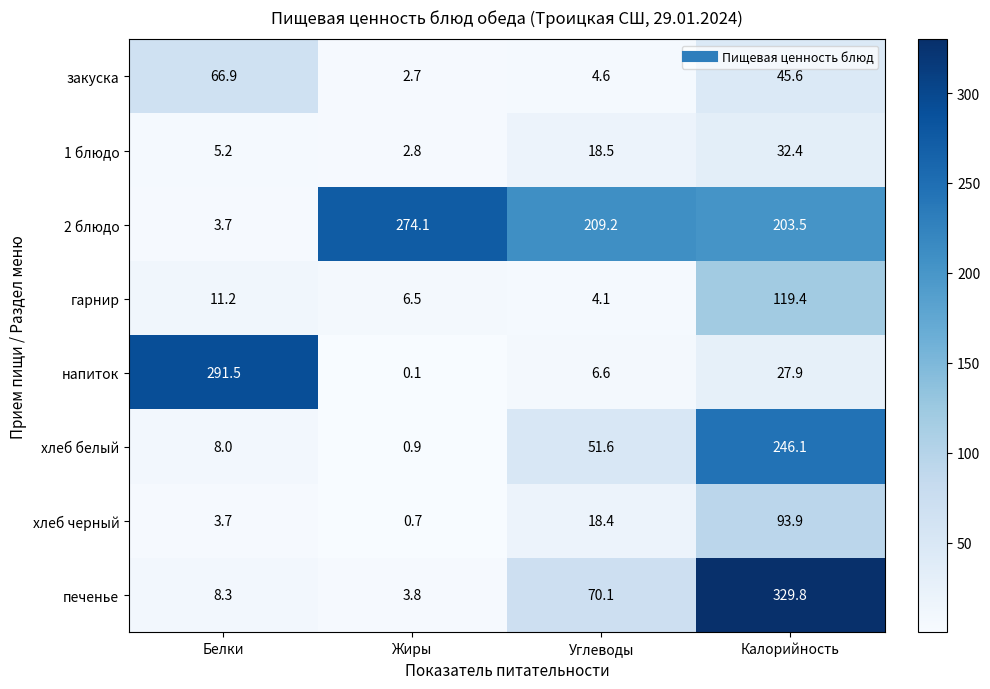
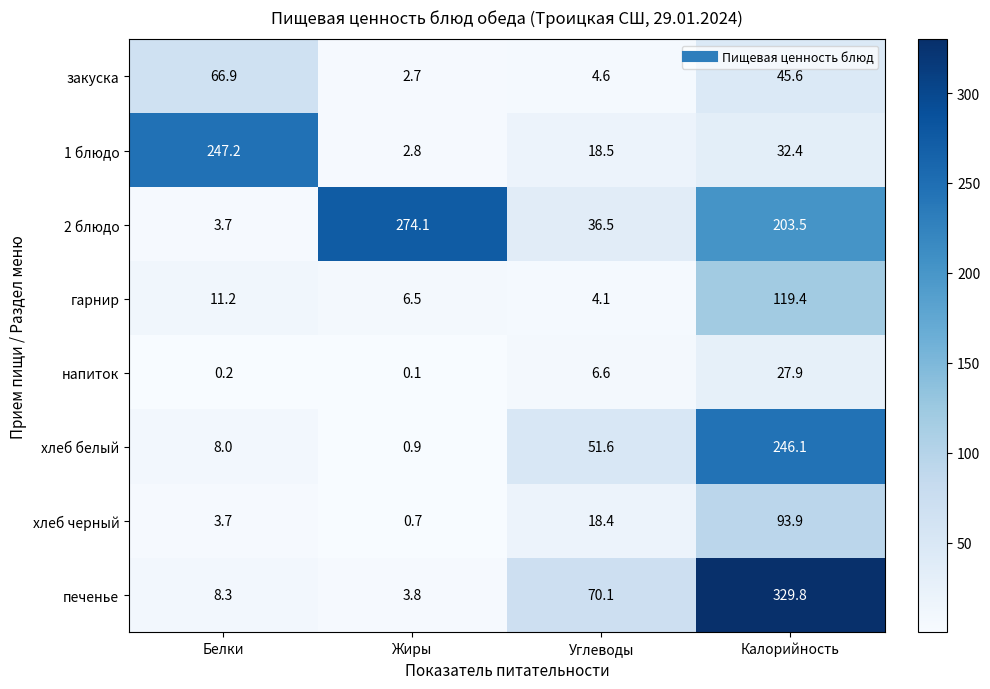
  {
    "закуска": {
      "Белки": 66.9,
      "Жиры": 2.7,
      "Углеводы": 4.6,
      "Калорийность": 45.6
    },
    "1 блюдо": {
-     "Белки": 5.2,
+     "Белки": 247.2,
      "Жиры": 2.8,
      "Углеводы": 18.5,
      "Калорийность": 32.4
    },
    "2 блюдо": {
      "Белки": 3.7,
      "Жиры": 274.1,
-     "Углеводы": 209.2,
+     "Углеводы": 36.5,
      "Калорийность": 203.5
    },
    "гарнир": {
      "Белки": 11.2,
      "Жиры": 6.5,
      "Углеводы": 4.1,
      "Калорийность": 119.4
    },
    "напиток": {
-     "Белки": 291.5,
+     "Белки": 0.2,
      "Жиры": 0.1,
      "Углеводы": 6.6,
      "Калорийность": 27.9
    },
    "хлеб белый": {
      "Белки": 8.0,
      "Жиры": 0.9,
      "Углеводы": 51.6,
      "Калорийность": 246.1
    },
    "хлеб черный": {
      "Белки": 3.7,
      "Жиры": 0.7,
      "Углеводы": 18.4,
      "Калорийность": 93.9
    },
    "печенье": {
      "Белки": 8.3,
      "Жиры": 3.8,
      "Углеводы": 70.1,
      "Калорийность": 329.8
    }
  }
